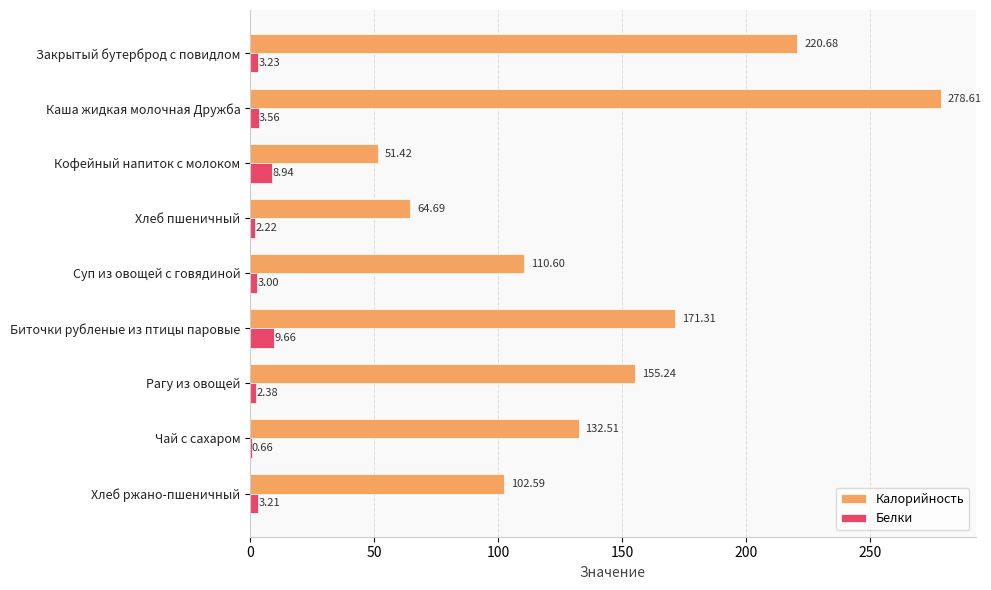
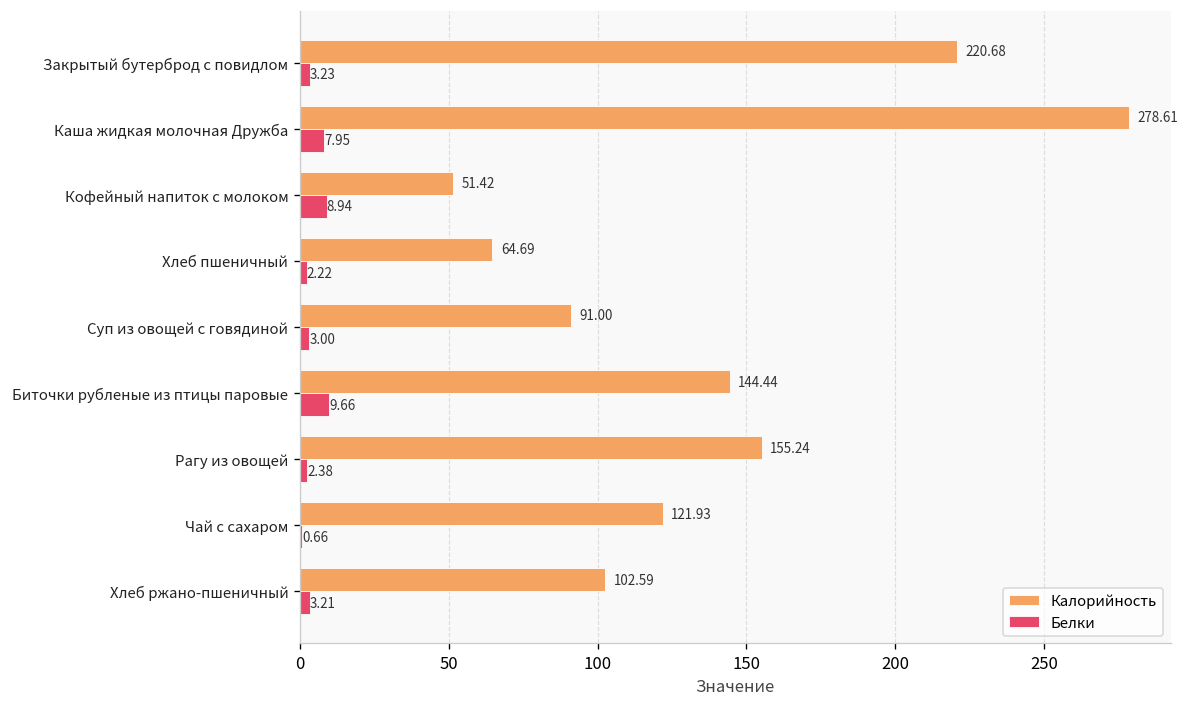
  {
    "Калорийность": {
      "Закрытый бутерброд с повидлом": 220.68,
      "Каша жидкая молочная Дружба": 278.61,
      "Кофейный напиток с молоком": 51.42,
      "Хлеб пшеничный": 64.69,
-     "Суп из овощей с говядиной": 110.60,
-     "Биточки рубленые из птицы паровые": 171.31,
+     "Суп из овощей с говядиной": 91.00,
+     "Биточки рубленые из птицы паровые": 144.44,
      "Рагу из овощей": 155.24,
-     "Чай с сахаром": 132.51,
+     "Чай с сахаром": 121.93,
      "Хлеб ржано-пшеничный": 102.59
    },
    "Белки": {
      "Закрытый бутерброд с повидлом": 3.23,
-     "Каша жидкая молочная Дружба": 3.56,
+     "Каша жидкая молочная Дружба": 7.95,
      "Кофейный напиток с молоком": 8.94,
      "Хлеб пшеничный": 2.22,
      "Суп из овощей с говядиной": 3.00,
      "Биточки рубленые из птицы паровые": 9.66,
      "Рагу из овощей": 2.38,
      "Чай с сахаром": 0.66,
      "Хлеб ржано-пшеничный": 3.21
    }
  }
